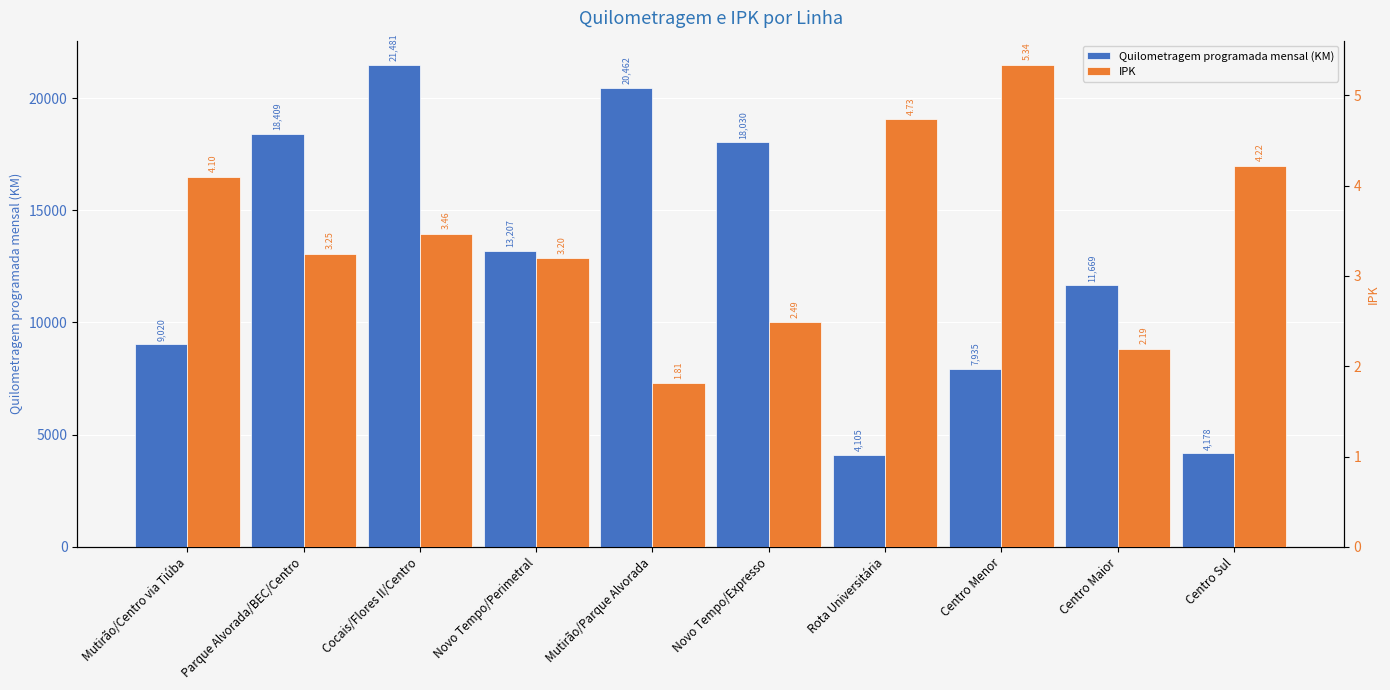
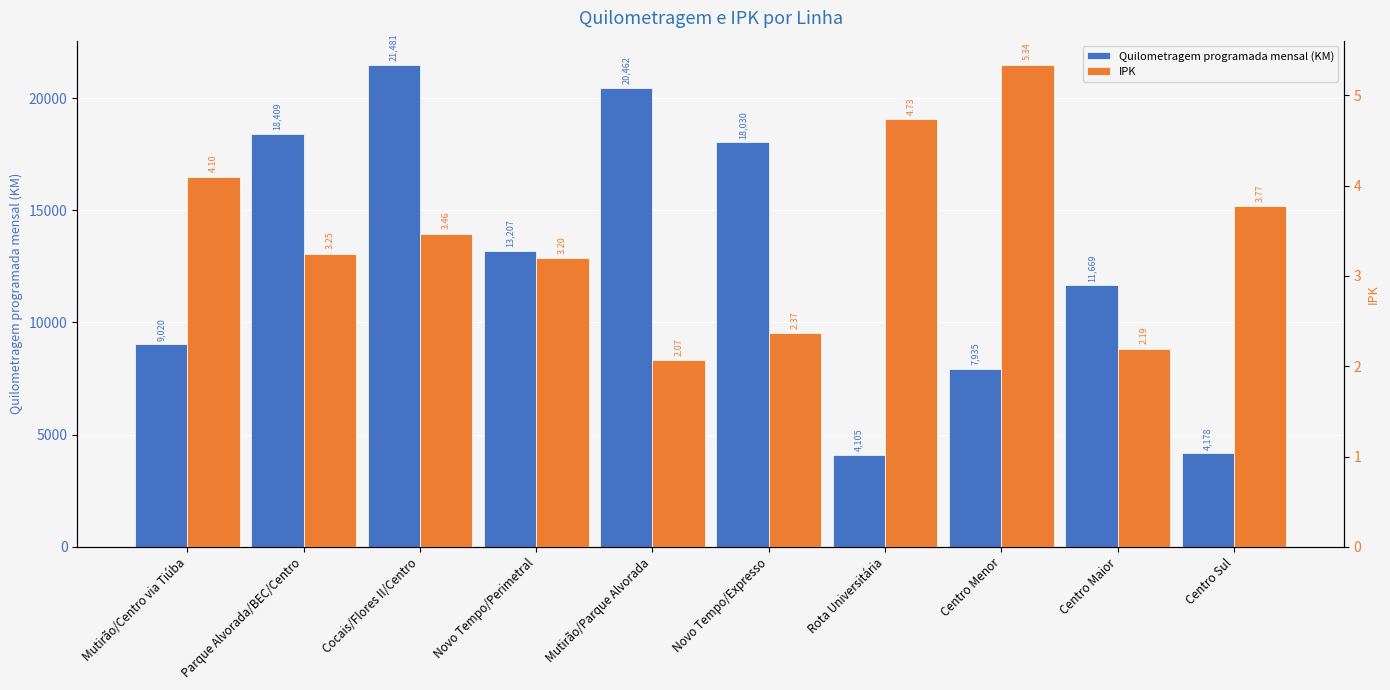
  {
    "Quilometragem programada mensal (KM)": {
      "Mutirão/Centro via Tiúba": "9,020",
      "Parque Alvorada/BEC/Centro": "18,409",
      "Cocais/Flores II/Centro": "21,481",
      "Novo Tempo/Perimetral": "13,207",
      "Mutirão/Parque Alvorada": "20,462",
      "Novo Tempo/Expresso": "18,030",
      "Rota Universitária": "4,105",
      "Centro Menor": "7,935",
      "Centro Maior": "11,669",
      "Centro Sul": "4,178"
    },
    "IPK": {
      "Mutirão/Centro via Tiúba": "4.10",
      "Parque Alvorada/BEC/Centro": "3.25",
      "Cocais/Flores II/Centro": "3.46",
      "Novo Tempo/Perimetral": "3.20",
-     "Mutirão/Parque Alvorada": "1.81",
-     "Novo Tempo/Expresso": "2.49",
+     "Mutirão/Parque Alvorada": "2.07",
+     "Novo Tempo/Expresso": "2.37",
      "Rota Universitária": "4.73",
      "Centro Menor": "5.34",
      "Centro Maior": "2.19",
-     "Centro Sul": "4.22"
+     "Centro Sul": "3.77"
    }
  }
